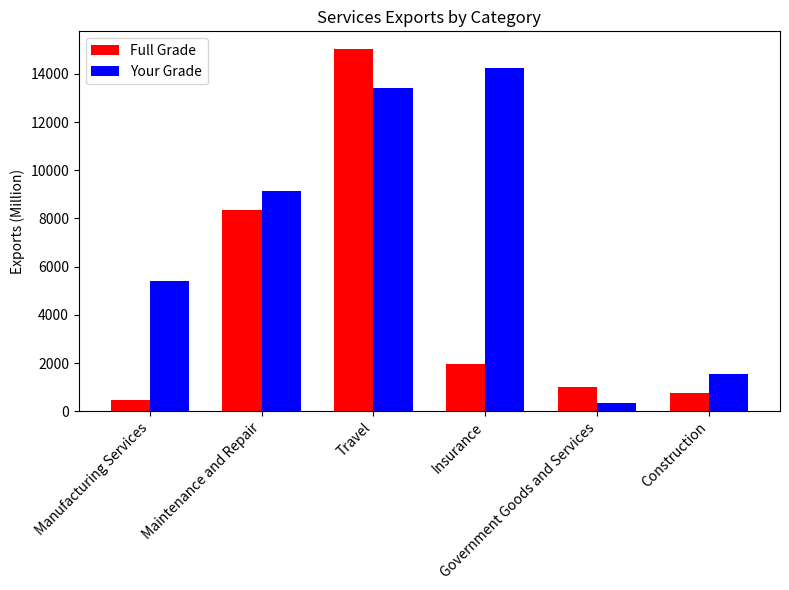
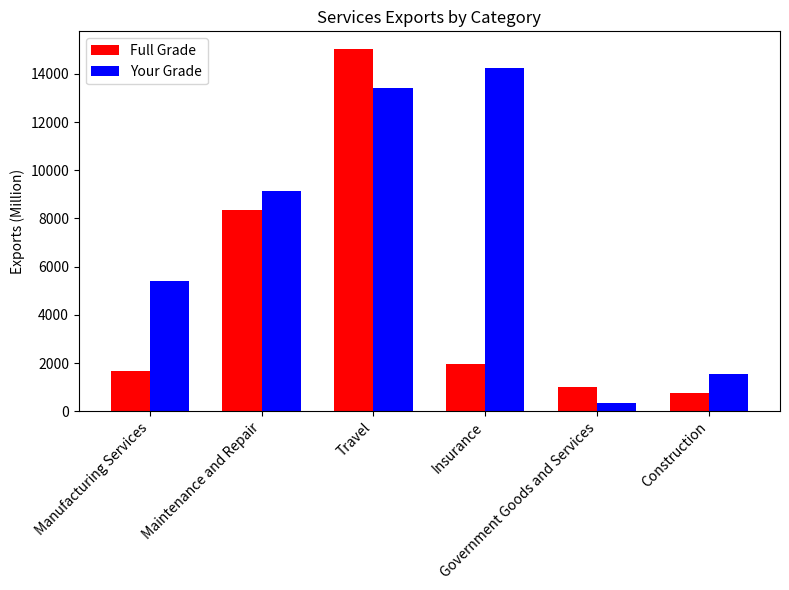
  {
    "Full Grade": {
-     "Manufacturing Services": 500,
+     "Manufacturing Services": 1700,
      "Maintenance and Repair": 8400,
      "Travel": 15000,
      "Insurance": 1900,
      "Government Goods and Services": 1000,
      "Construction": 700
    },
    "Your Grade": {
      "Manufacturing Services": 5400,
      "Maintenance and Repair": 9100,
      "Travel": 13400,
      "Insurance": 14200,
      "Government Goods and Services": 300,
      "Construction": 1500
    }
  }
